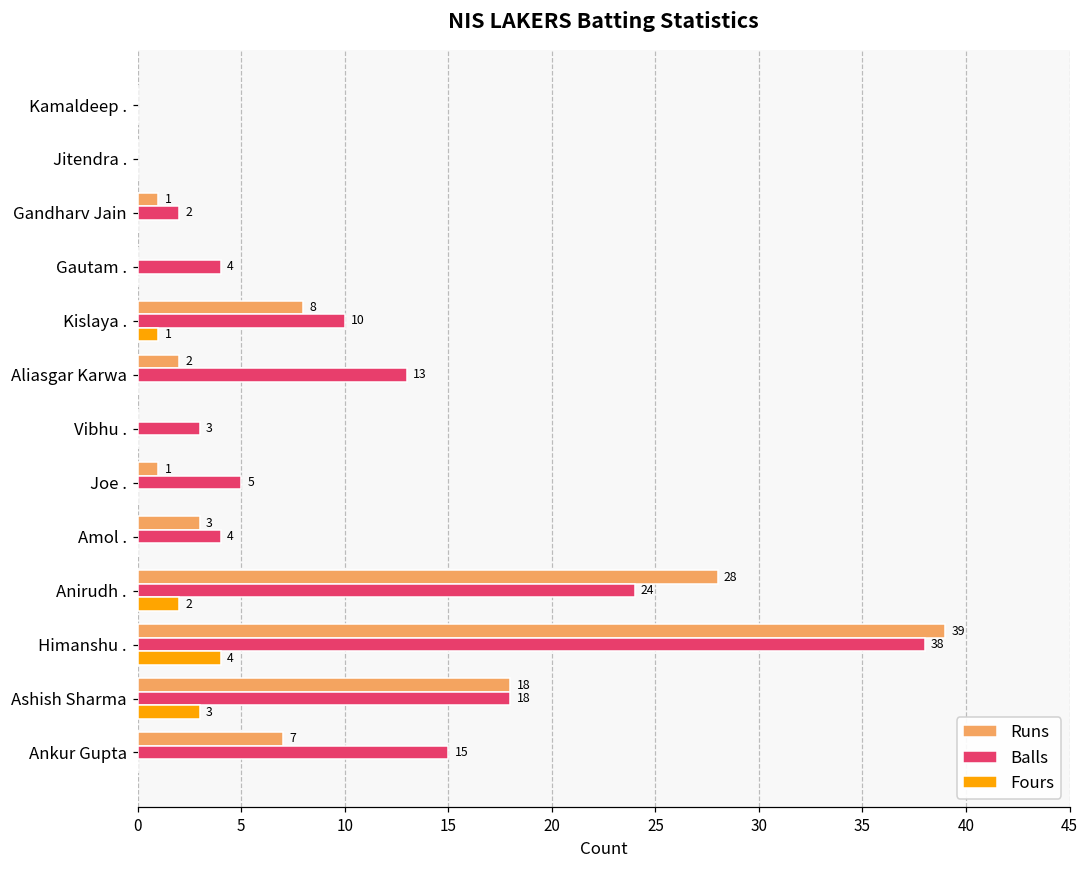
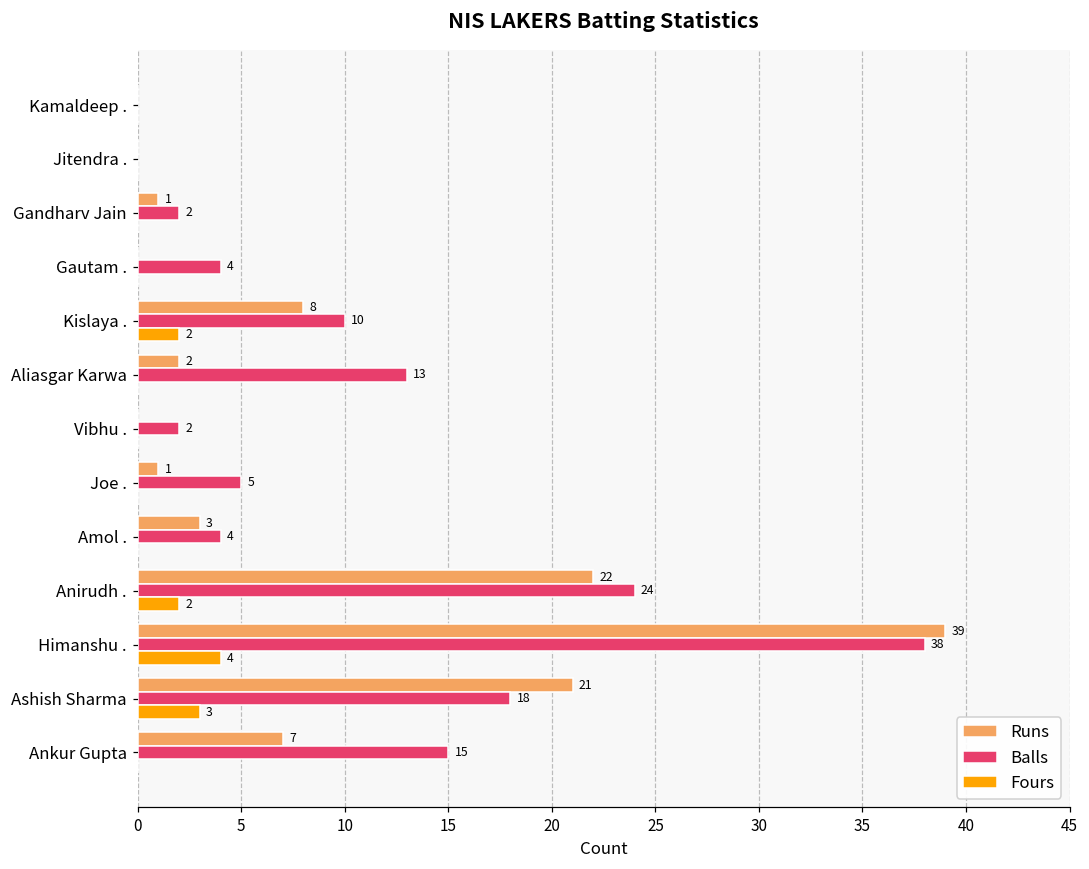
  {
    "Runs": {
      "Gandharv Jain": 1,
      "Kislaya .": 8,
      "Aliasgar Karwa": 2,
      "Joe .": 1,
      "Amol .": 3,
-     "Anirudh .": 28,
+     "Anirudh .": 22,
      "Himanshu .": 39,
-     "Ashish Sharma": 18,
+     "Ashish Sharma": 21,
      "Ankur Gupta": 7
    },
    "Balls": {
      "Gandharv Jain": 2,
      "Gautam .": 4,
      "Kislaya .": 10,
      "Aliasgar Karwa": 13,
-     "Vibhu .": 3,
+     "Vibhu .": 2,
      "Joe .": 5,
      "Amol .": 4,
      "Anirudh .": 24,
      "Himanshu .": 38,
      "Ashish Sharma": 18,
      "Ankur Gupta": 15
    },
    "Fours": {
-     "Kislaya .": 1,
+     "Kislaya .": 2,
      "Anirudh .": 2,
      "Himanshu .": 4,
      "Ashish Sharma": 3
    }
  }
